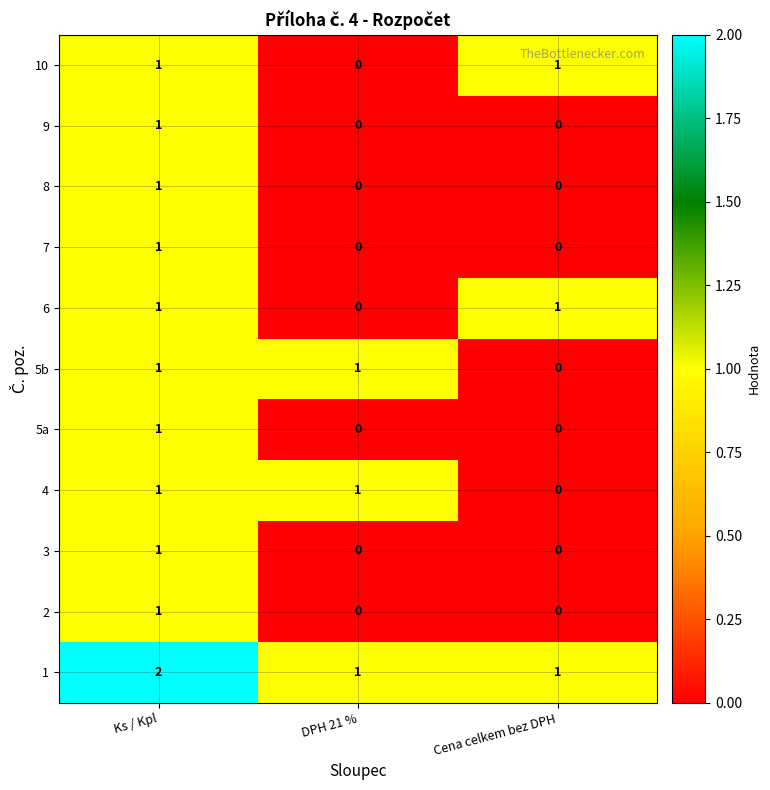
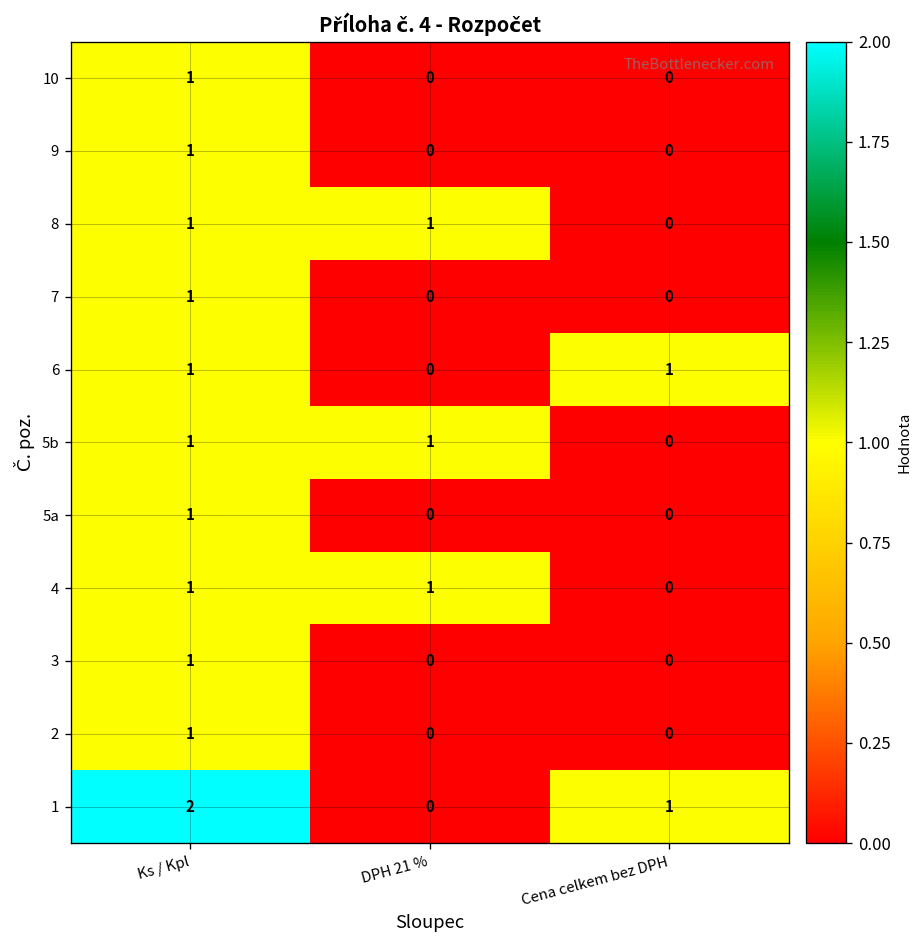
  {
    "10": {
      "Ks / Kpl": 1,
      "DPH 21 %": 0,
-     "Cena celkem bez DPH": 1
+     "Cena celkem bez DPH": 0
    },
    "9": {
      "Ks / Kpl": 1,
      "DPH 21 %": 0,
      "Cena celkem bez DPH": 0
    },
    "8": {
      "Ks / Kpl": 1,
-     "DPH 21 %": 0,
+     "DPH 21 %": 1,
      "Cena celkem bez DPH": 0
    },
    "7": {
      "Ks / Kpl": 1,
      "DPH 21 %": 0,
      "Cena celkem bez DPH": 0
    },
    "6": {
      "Ks / Kpl": 1,
      "DPH 21 %": 0,
      "Cena celkem bez DPH": 1
    },
    "5b": {
      "Ks / Kpl": 1,
      "DPH 21 %": 1,
      "Cena celkem bez DPH": 0
    },
    "5a": {
      "Ks / Kpl": 1,
      "DPH 21 %": 0,
      "Cena celkem bez DPH": 0
    },
    "4": {
      "Ks / Kpl": 1,
      "DPH 21 %": 1,
      "Cena celkem bez DPH": 0
    },
    "3": {
      "Ks / Kpl": 1,
      "DPH 21 %": 0,
      "Cena celkem bez DPH": 0
    },
    "2": {
      "Ks / Kpl": 1,
      "DPH 21 %": 0,
      "Cena celkem bez DPH": 0
    },
    "1": {
      "Ks / Kpl": 2,
-     "DPH 21 %": 1,
+     "DPH 21 %": 0,
      "Cena celkem bez DPH": 1
    }
  }
